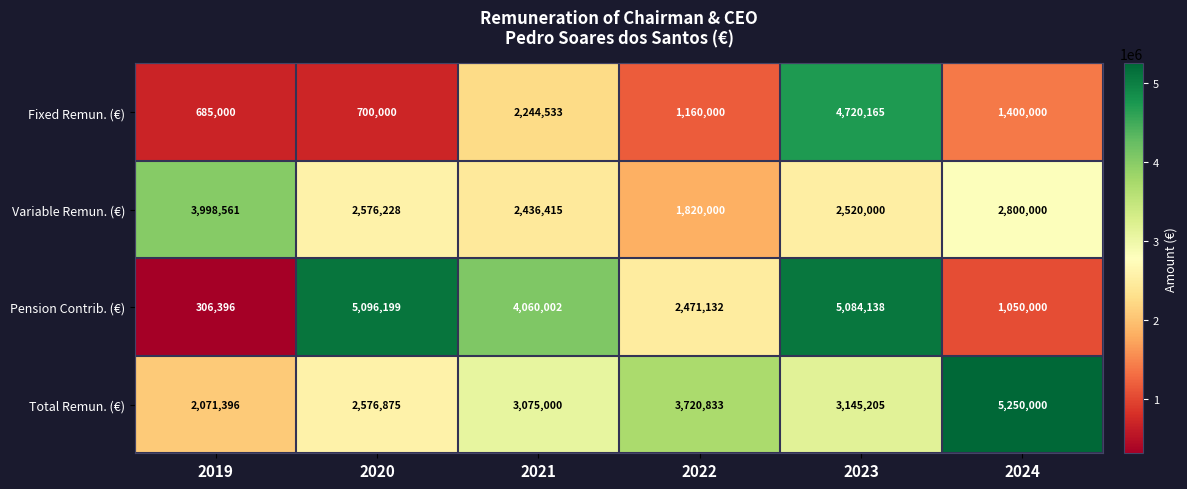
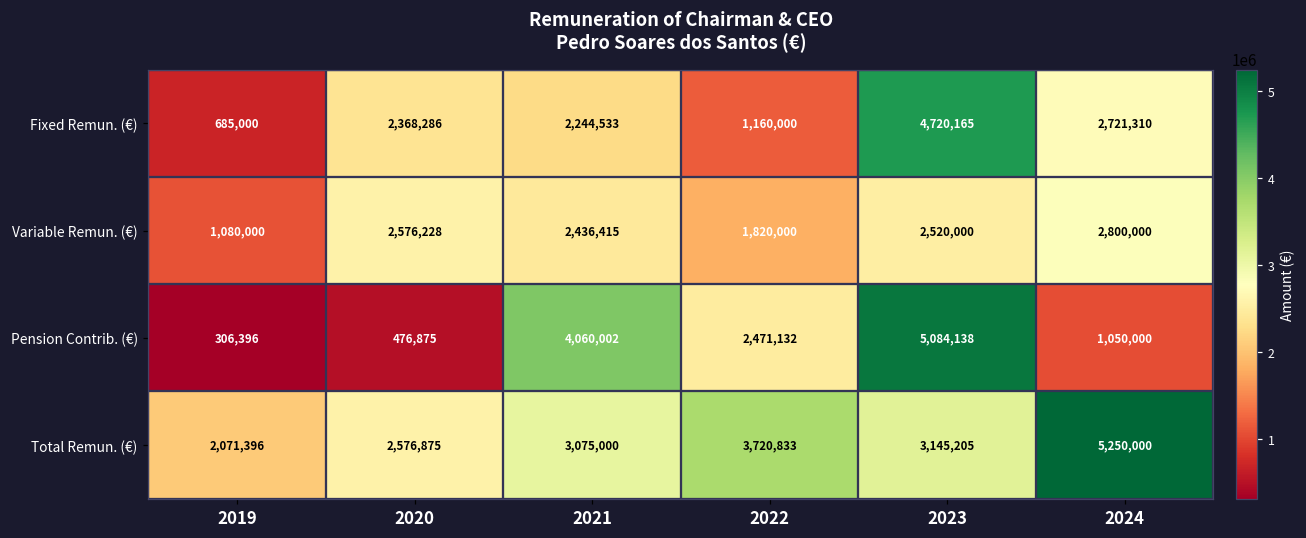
  {
    "Fixed Remun. (€)": {
      "2019": "685,000",
-     "2020": "700,000",
+     "2020": "2,368,286",
      "2021": "2,244,533",
      "2022": "1,160,000",
      "2023": "4,720,165",
-     "2024": "1,400,000"
+     "2024": "2,721,310"
    },
    "Variable Remun. (€)": {
-     "2019": "3,998,561",
+     "2019": "1,080,000",
      "2020": "2,576,228",
      "2021": "2,436,415",
      "2022": "1,820,000",
      "2023": "2,520,000",
      "2024": "2,800,000"
    },
    "Pension Contrib. (€)": {
      "2019": "306,396",
-     "2020": "5,096,199",
+     "2020": "476,875",
      "2021": "4,060,002",
      "2022": "2,471,132",
      "2023": "5,084,138",
      "2024": "1,050,000"
    },
    "Total Remun. (€)": {
      "2019": "2,071,396",
      "2020": "2,576,875",
      "2021": "3,075,000",
      "2022": "3,720,833",
      "2023": "3,145,205",
      "2024": "5,250,000"
    }
  }
